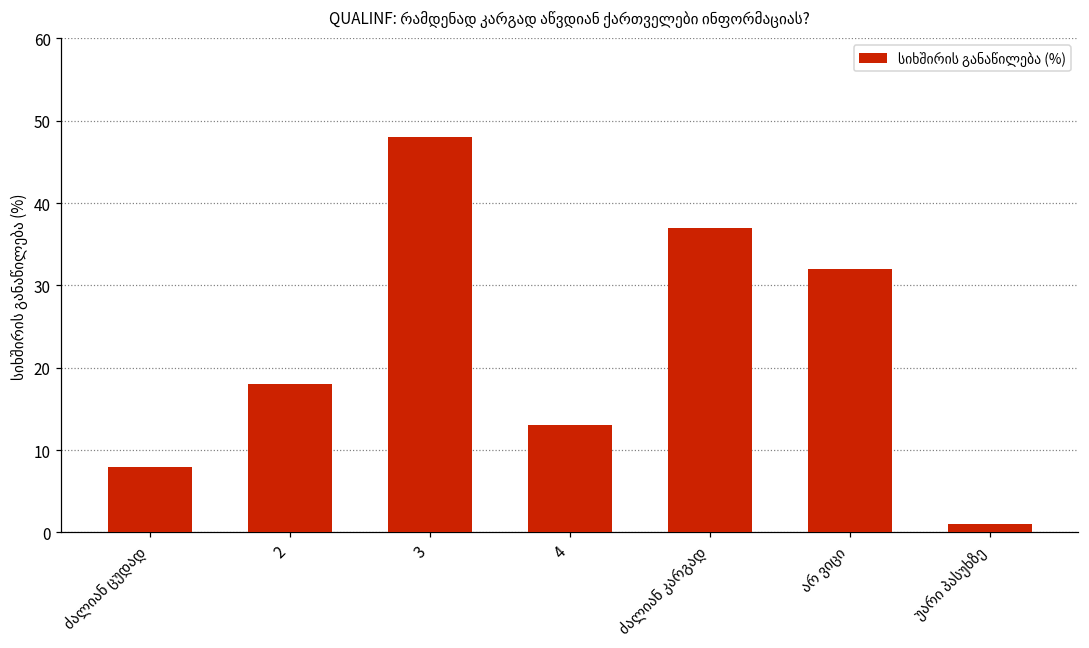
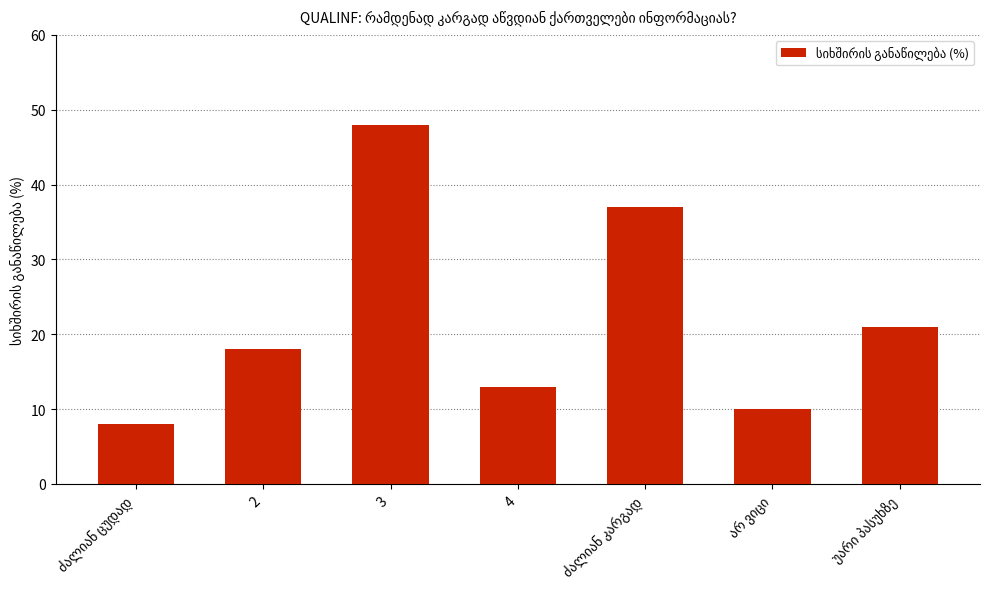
  {
    "ძალიან ცუდად": 8,
    "2": 18,
    "3": 48,
    "4": 13,
    "ძალიან კარგად": 37,
-   "არ ვიცი": 32,
-   "უარი პასუხზე": 1
+   "არ ვიცი": 10,
+   "უარი პასუხზე": 21
  }
